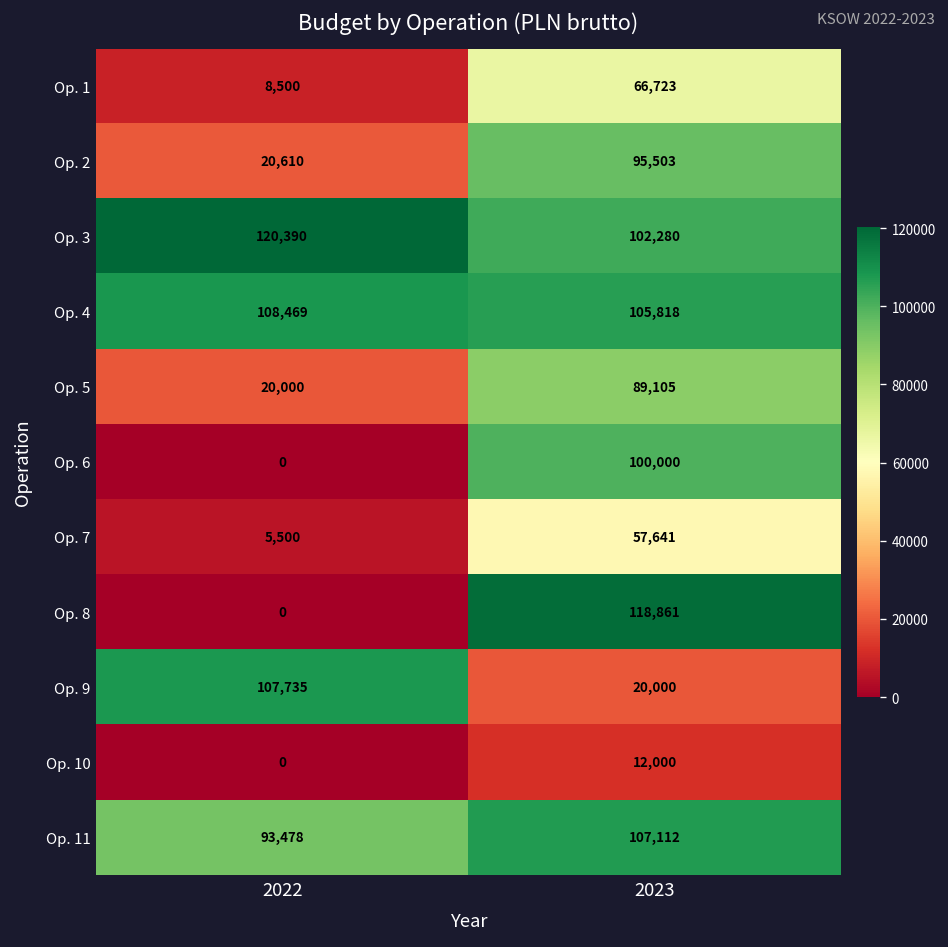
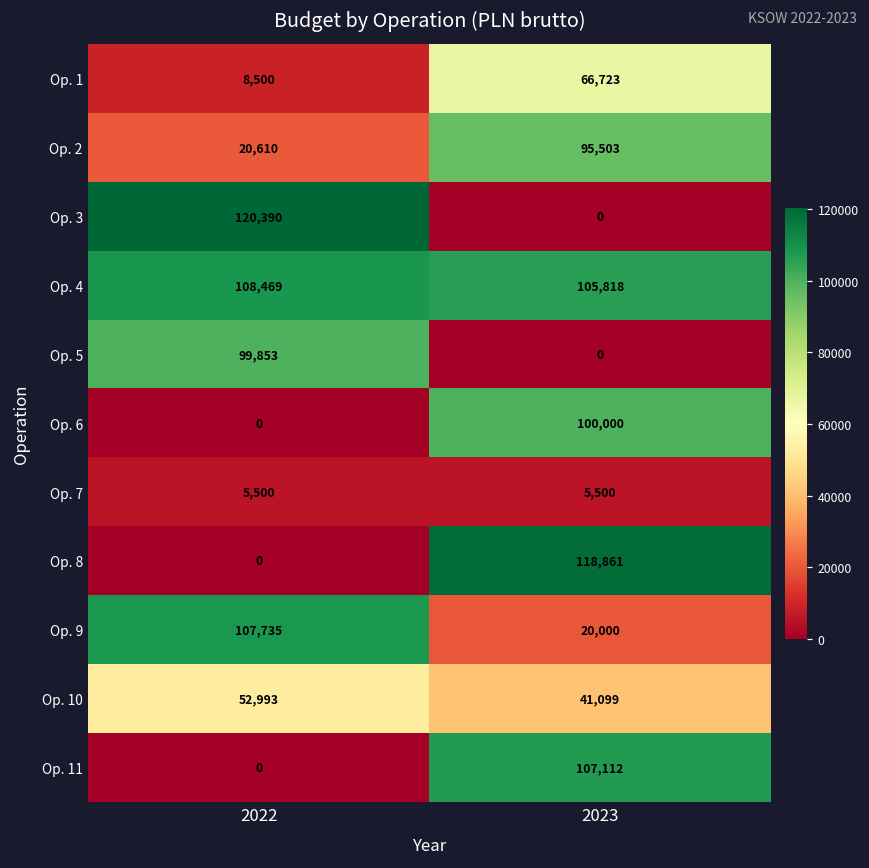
  {
    "Op. 1": {
      "2022": "8,500",
      "2023": "66,723"
    },
    "Op. 2": {
      "2022": "20,610",
      "2023": "95,503"
    },
    "Op. 3": {
      "2022": "120,390",
-     "2023": "102,280"
+     "2023": "0"
    },
    "Op. 4": {
      "2022": "108,469",
      "2023": "105,818"
    },
    "Op. 5": {
-     "2022": "20,000",
-     "2023": "89,105"
+     "2022": "99,853",
+     "2023": "0"
    },
    "Op. 6": {
      "2022": "0",
      "2023": "100,000"
    },
    "Op. 7": {
      "2022": "5,500",
-     "2023": "57,641"
+     "2023": "5,500"
    },
    "Op. 8": {
      "2022": "0",
      "2023": "118,861"
    },
    "Op. 9": {
      "2022": "107,735",
      "2023": "20,000"
    },
    "Op. 10": {
-     "2022": "0",
-     "2023": "12,000"
+     "2022": "52,993",
+     "2023": "41,099"
    },
    "Op. 11": {
-     "2022": "93,478",
+     "2022": "0",
      "2023": "107,112"
    }
  }
